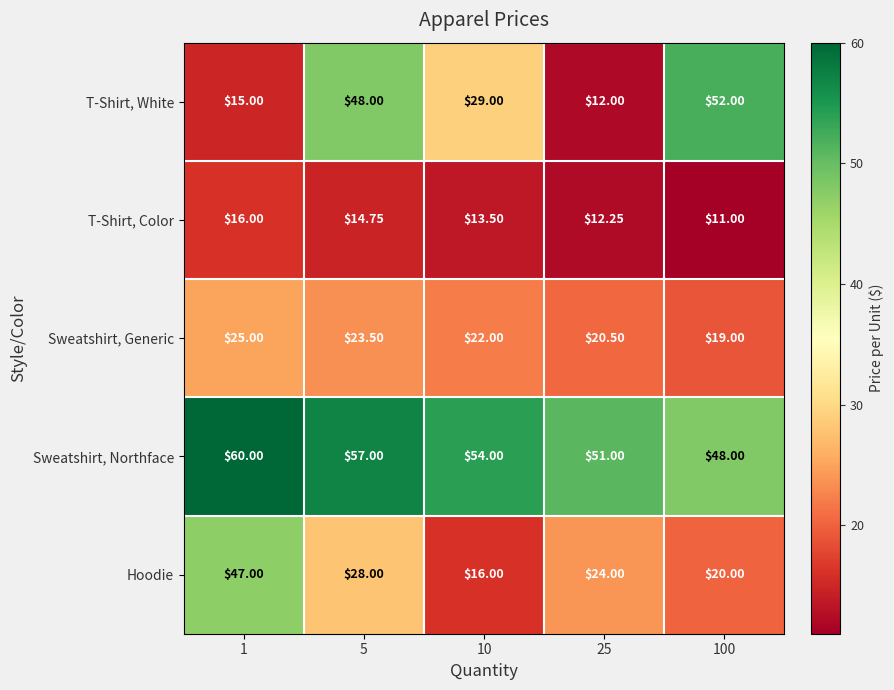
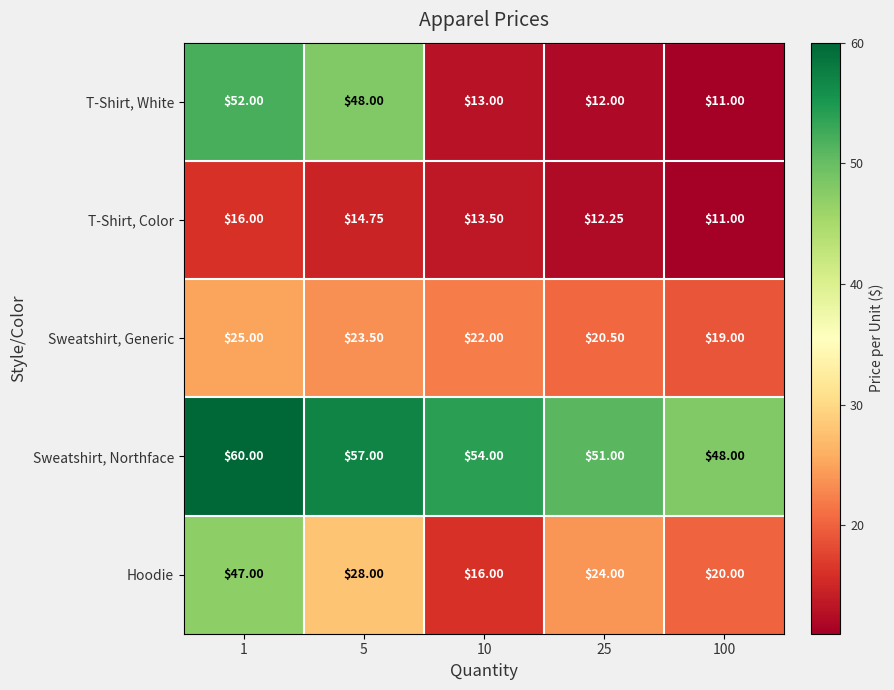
  {
    "T-Shirt, White": {
-     "1": "$15.00",
+     "1": "$52.00",
      "5": "$48.00",
-     "10": "$29.00",
+     "10": "$13.00",
      "25": "$12.00",
-     "100": "$52.00"
+     "100": "$11.00"
    },
    "T-Shirt, Color": {
      "1": "$16.00",
      "5": "$14.75",
      "10": "$13.50",
      "25": "$12.25",
      "100": "$11.00"
    },
    "Sweatshirt, Generic": {
      "1": "$25.00",
      "5": "$23.50",
      "10": "$22.00",
      "25": "$20.50",
      "100": "$19.00"
    },
    "Sweatshirt, Northface": {
      "1": "$60.00",
      "5": "$57.00",
      "10": "$54.00",
      "25": "$51.00",
      "100": "$48.00"
    },
    "Hoodie": {
      "1": "$47.00",
      "5": "$28.00",
      "10": "$16.00",
      "25": "$24.00",
      "100": "$20.00"
    }
  }
